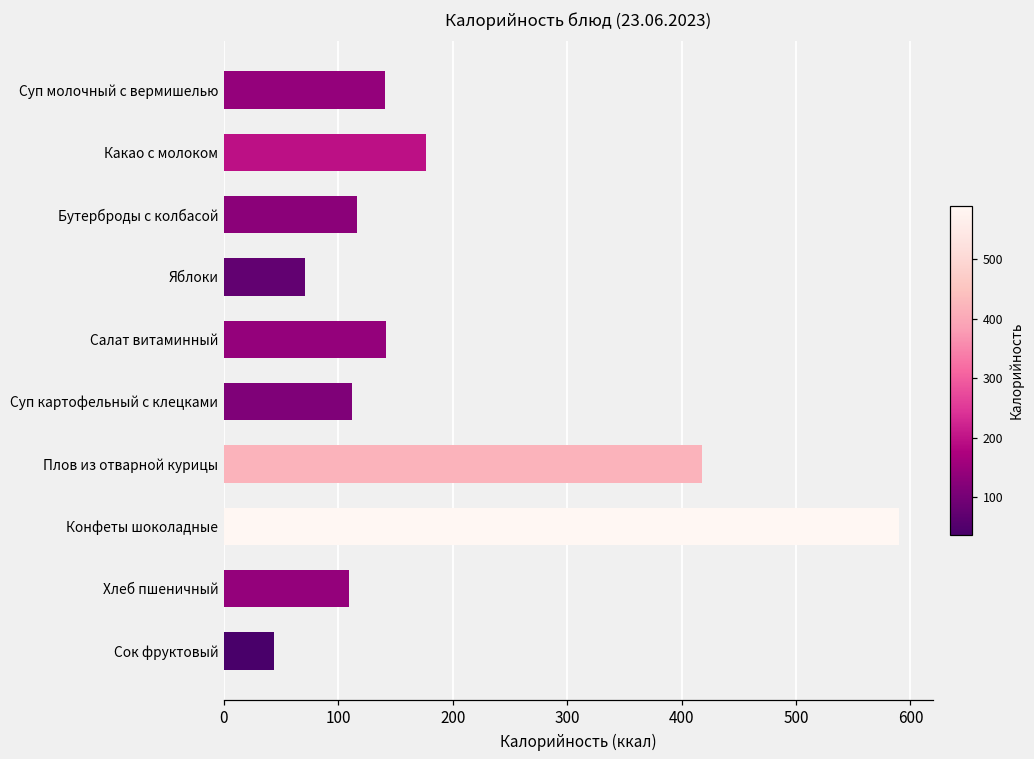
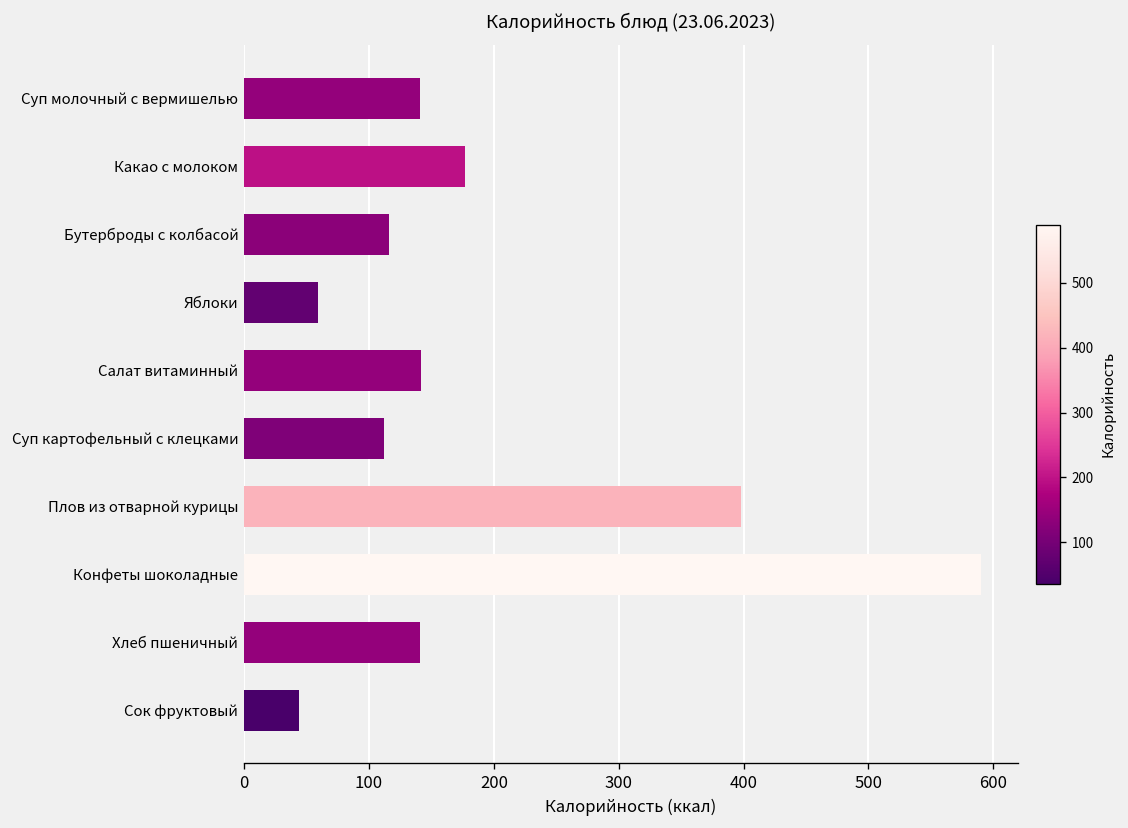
  {
    "Суп молочный с вермишелью": 141,
    "Какао с молоком": 177,
    "Бутерброды с колбасой": 116,
-   "Яблоки": 71,
+   "Яблоки": 59,
    "Салат витаминный": 142,
    "Суп картофельный с клецками": 112,
-   "Плов из отварной курицы": 418,
+   "Плов из отварной курицы": 398,
    "Конфеты шоколадные": 590,
-   "Хлеб пшеничный": 109,
+   "Хлеб пшеничный": 141,
    "Сок фруктовый": 44
  }
